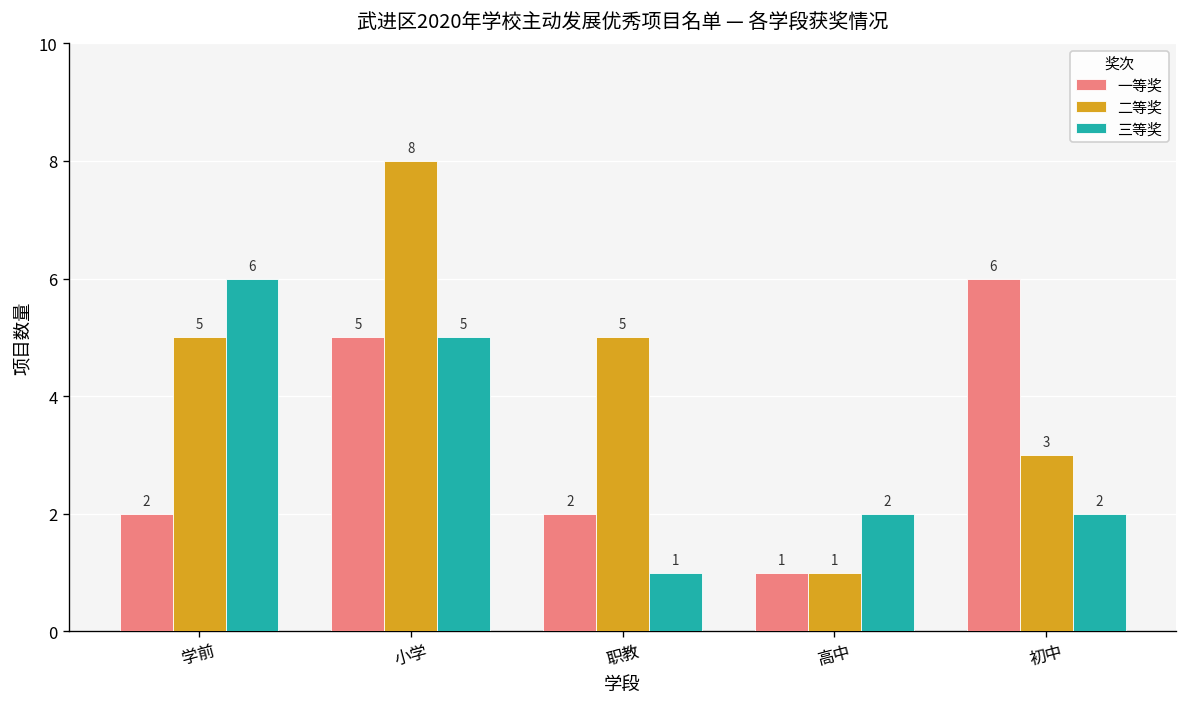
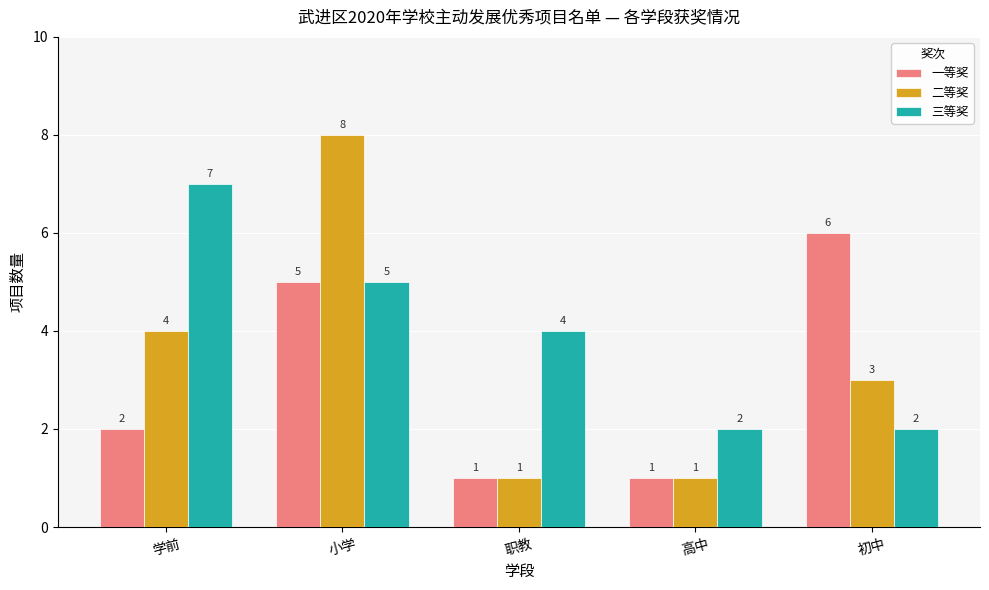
  {
    "一等奖": {
      "学前": 2,
      "小学": 5,
-     "职教": 2,
+     "职教": 1,
      "高中": 1,
      "初中": 6
    },
    "二等奖": {
-     "学前": 5,
+     "学前": 4,
      "小学": 8,
-     "职教": 5,
+     "职教": 1,
      "高中": 1,
      "初中": 3
    },
    "三等奖": {
-     "学前": 6,
+     "学前": 7,
      "小学": 5,
-     "职教": 1,
+     "职教": 4,
      "高中": 2,
      "初中": 2
    }
  }
